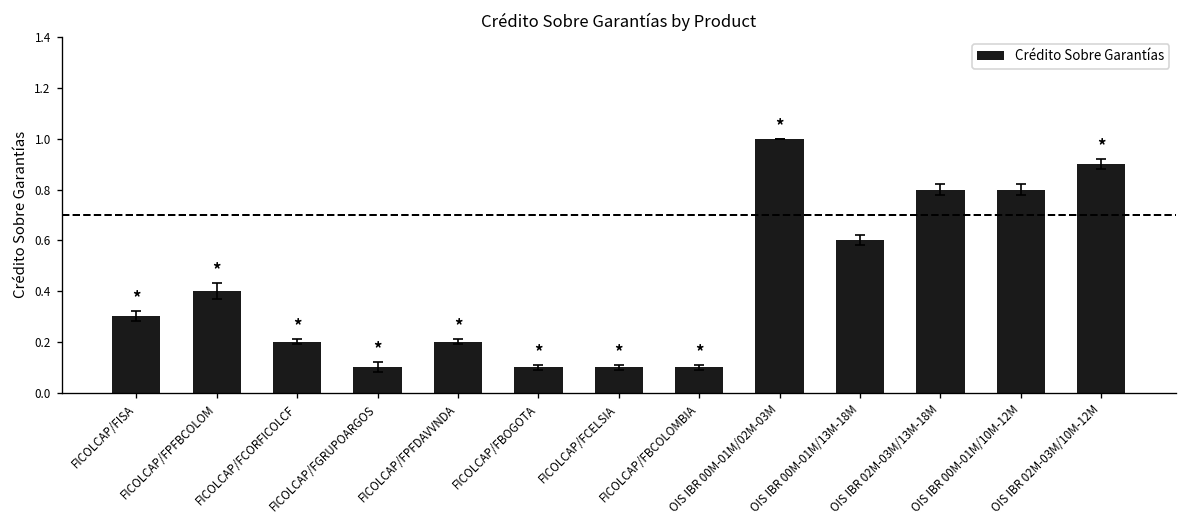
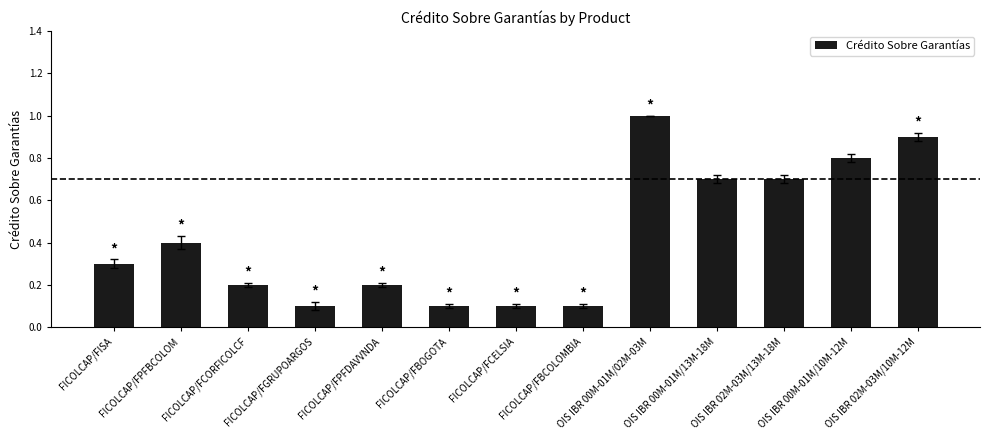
  {
    "Crédito Sobre Garantías": {
      "FICOLCAP/FISA": 0.3,
      "FICOLCAP/FPFBCOLOM": 0.4,
      "FICOLCAP/FCORFICOLCF": 0.2,
      "FICOLCAP/FGRUPOARGOS": 0.1,
      "FICOLCAP/FPFDAVVNDA": 0.2,
      "FICOLCAP/FBOGOTA": 0.1,
      "FICOLCAP/FCELSIA": 0.1,
      "FICOLCAP/FBCOLOMBIA": 0.1,
      "OIS IBR 00M-01M/02M-03M": 1.0,
-     "OIS IBR 00M-01M/13M-18M": 0.6,
-     "OIS IBR 02M-03M/13M-18M": 0.8,
+     "OIS IBR 00M-01M/13M-18M": 0.7,
+     "OIS IBR 02M-03M/13M-18M": 0.7,
      "OIS IBR 00M-01M/10M-12M": 0.8,
      "OIS IBR 02M-03M/10M-12M": 0.9
    }
  }
